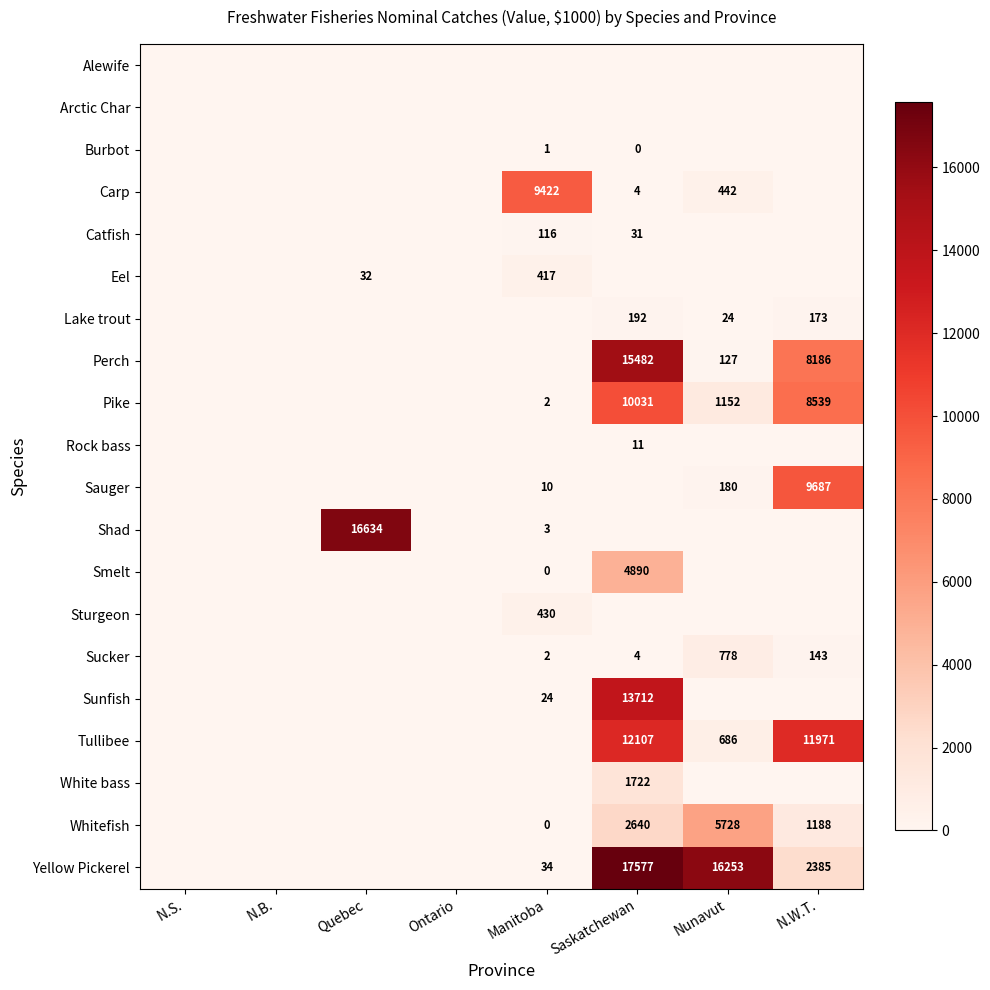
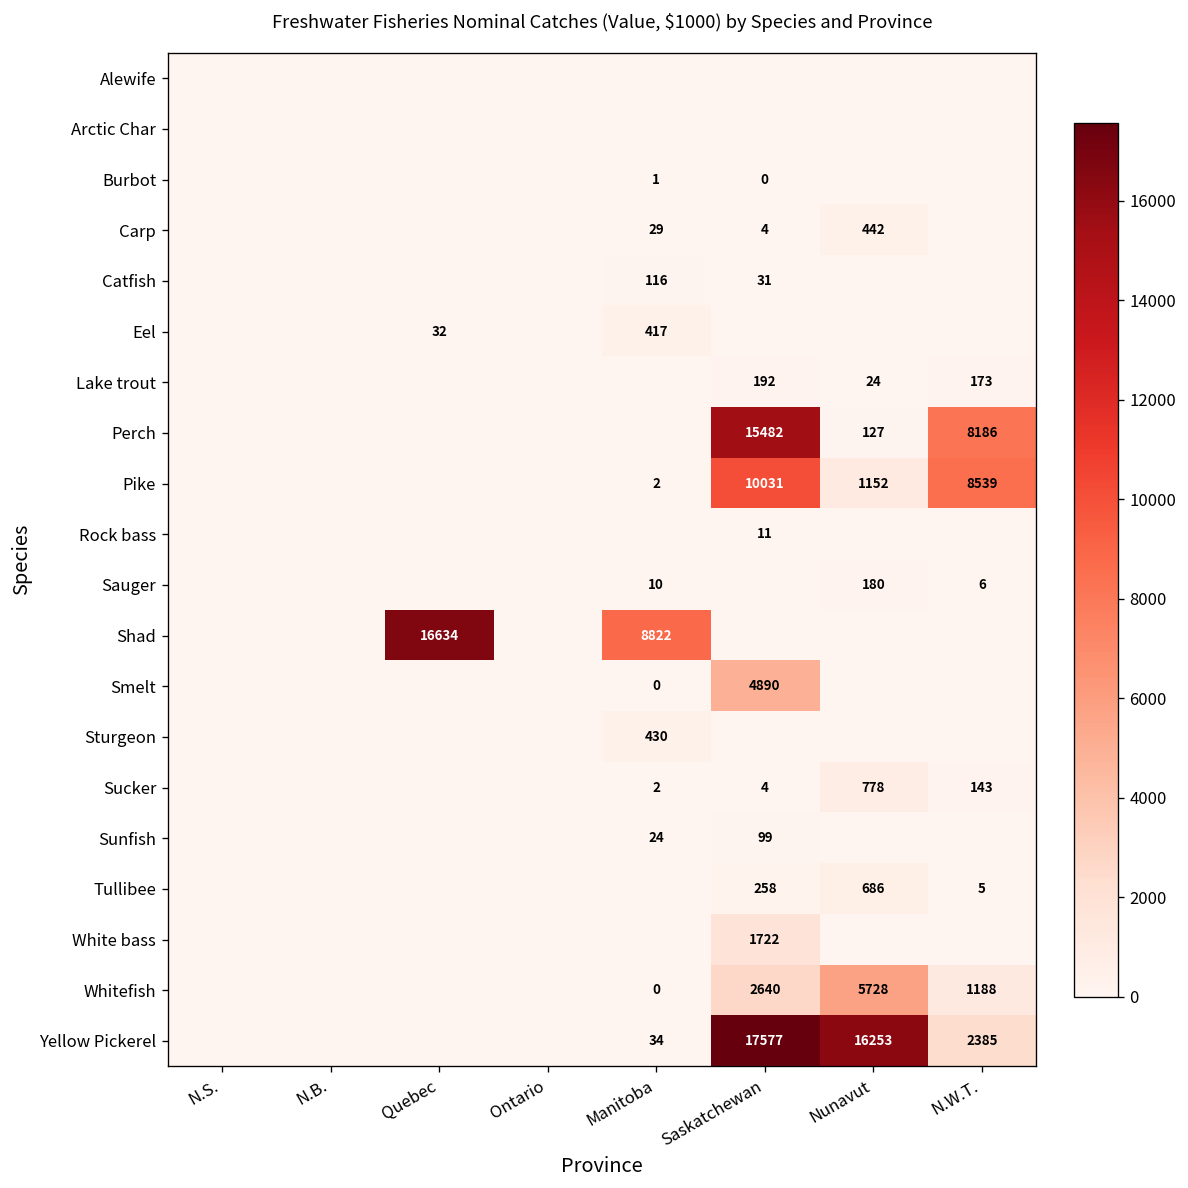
  {
    "Burbot": {
      "Manitoba": 1,
      "Saskatchewan": 0
    },
    "Carp": {
-     "Manitoba": 9422,
+     "Manitoba": 29,
      "Saskatchewan": 4,
      "Nunavut": 442
    },
    "Catfish": {
      "Manitoba": 116,
      "Saskatchewan": 31
    },
    "Eel": {
      "Quebec": 32,
      "Manitoba": 417
    },
    "Lake trout": {
      "Saskatchewan": 192,
      "Nunavut": 24,
      "N.W.T.": 173
    },
    "Perch": {
      "Saskatchewan": 15482,
      "Nunavut": 127,
      "N.W.T.": 8186
    },
    "Pike": {
      "Manitoba": 2,
      "Saskatchewan": 10031,
      "Nunavut": 1152,
      "N.W.T.": 8539
    },
    "Rock bass": {
      "Saskatchewan": 11
    },
    "Sauger": {
      "Manitoba": 10,
      "Nunavut": 180,
-     "N.W.T.": 9687
+     "N.W.T.": 6
    },
    "Shad": {
      "Quebec": 16634,
-     "Manitoba": 3
+     "Manitoba": 8822
    },
    "Smelt": {
      "Manitoba": 0,
      "Saskatchewan": 4890
    },
    "Sturgeon": {
      "Manitoba": 430
    },
    "Sucker": {
      "Manitoba": 2,
      "Saskatchewan": 4,
      "Nunavut": 778,
      "N.W.T.": 143
    },
    "Sunfish": {
      "Manitoba": 24,
-     "Saskatchewan": 13712
+     "Saskatchewan": 99
    },
    "Tullibee": {
-     "Saskatchewan": 12107,
+     "Saskatchewan": 258,
      "Nunavut": 686,
-     "N.W.T.": 11971
+     "N.W.T.": 5
    },
    "White bass": {
      "Saskatchewan": 1722
    },
    "Whitefish": {
      "Manitoba": 0,
      "Saskatchewan": 2640,
      "Nunavut": 5728,
      "N.W.T.": 1188
    },
    "Yellow Pickerel": {
      "Manitoba": 34,
      "Saskatchewan": 17577,
      "Nunavut": 16253,
      "N.W.T.": 2385
    }
  }
